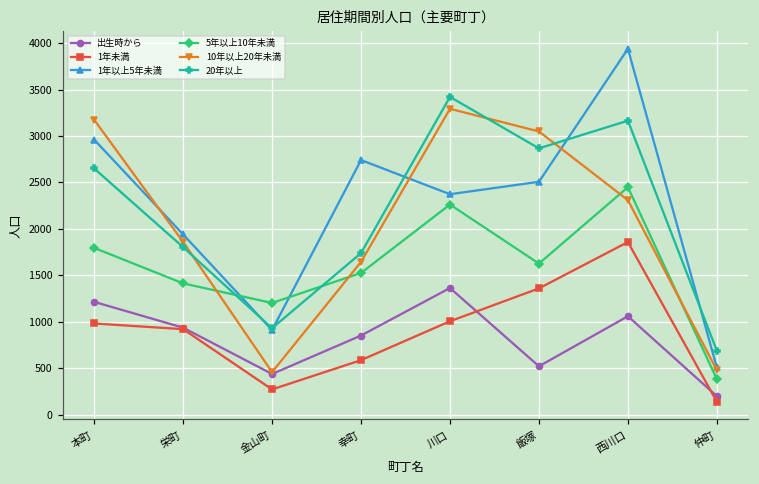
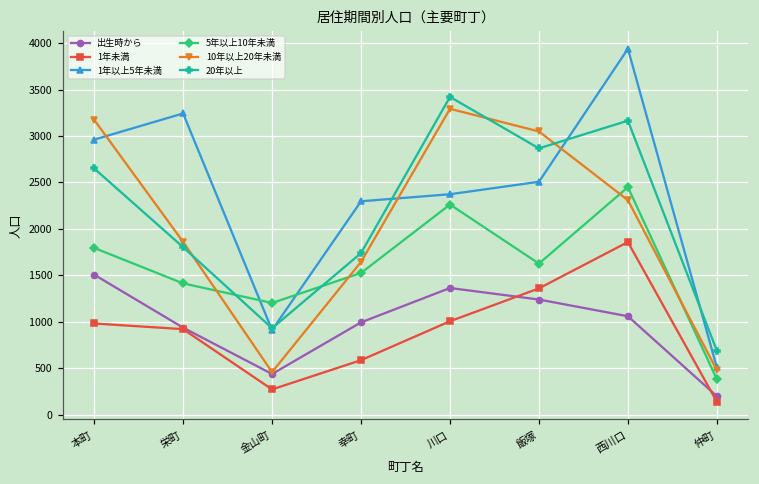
  {
    "出生時から": {
-     "本町": 1200,
-     "幸町": 900,
+     "本町": 1500,
+     "幸町": 1000,
      "川口": 1400,
-     "飯塚": 500,
+     "飯塚": 1200,
      "西川口": 1100,
      "仲町": 200
    },
    "1年以上5年未満": {
      "本町": 3000,
-     "栄町": 1900,
-     "幸町": 2700,
+     "栄町": 3200,
+     "幸町": 2300,
      "川口": 2400,
      "飯塚": 2500,
      "西川口": 3900
    }
  }
